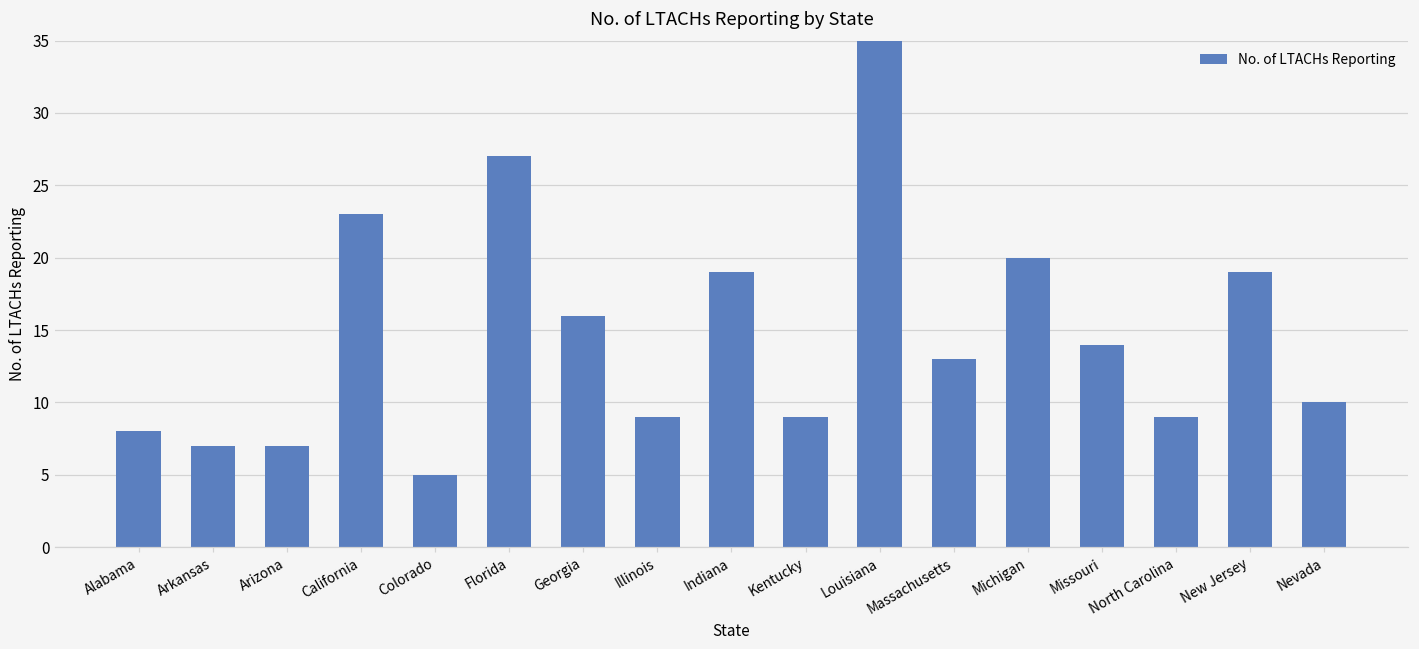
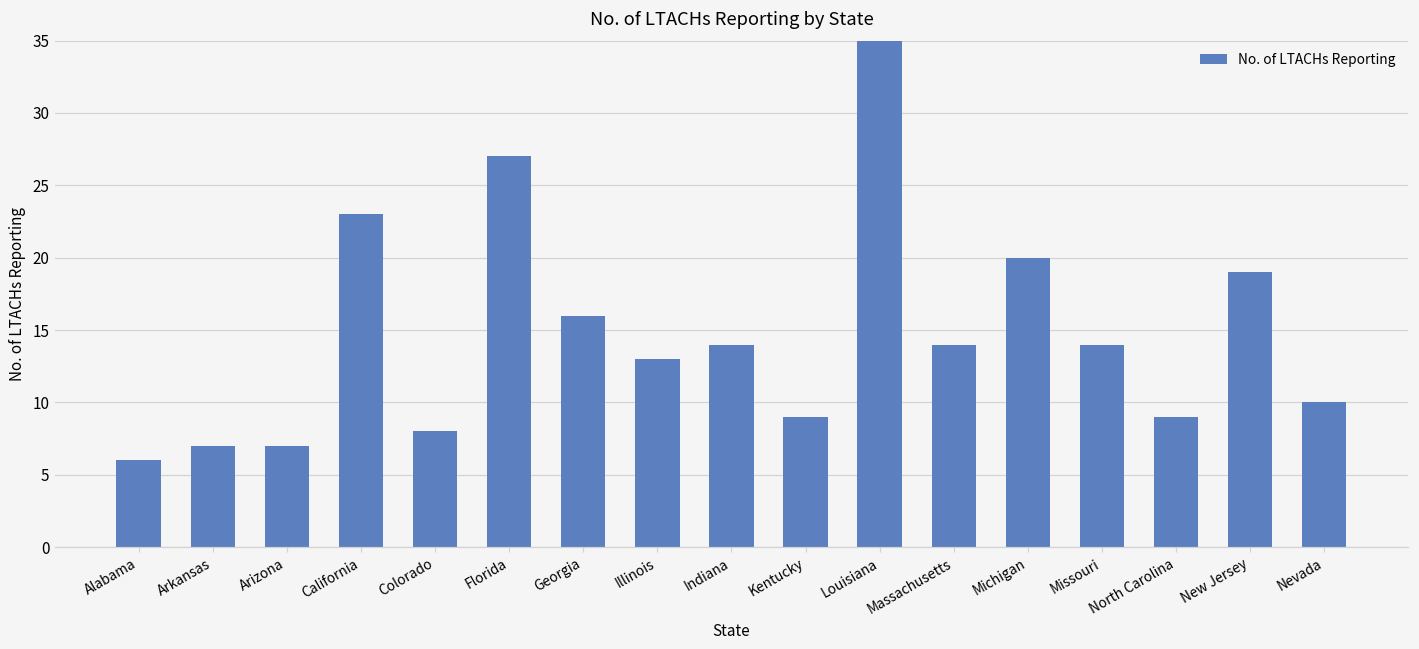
  {
-   "Alabama": 8,
+   "Alabama": 6,
    "Arkansas": 7,
    "Arizona": 7,
    "California": 23,
-   "Colorado": 5,
+   "Colorado": 8,
    "Florida": 27,
    "Georgia": 16,
-   "Illinois": 9,
-   "Indiana": 19,
+   "Illinois": 13,
+   "Indiana": 14,
    "Kentucky": 9,
    "Louisiana": 35,
-   "Massachusetts": 13,
+   "Massachusetts": 14,
    "Michigan": 20,
    "Missouri": 14,
    "North Carolina": 9,
    "New Jersey": 19,
    "Nevada": 10
  }
